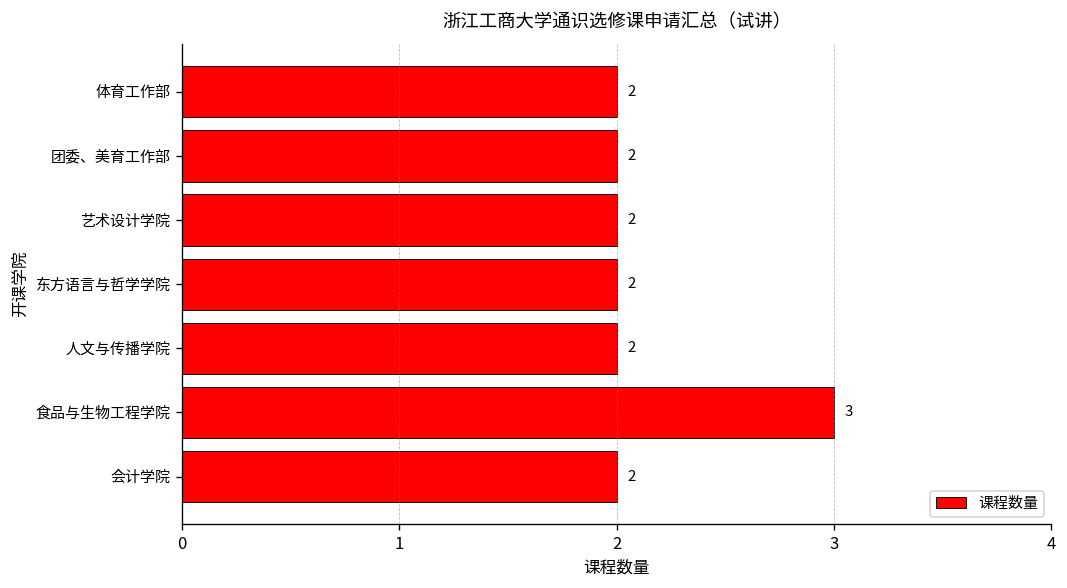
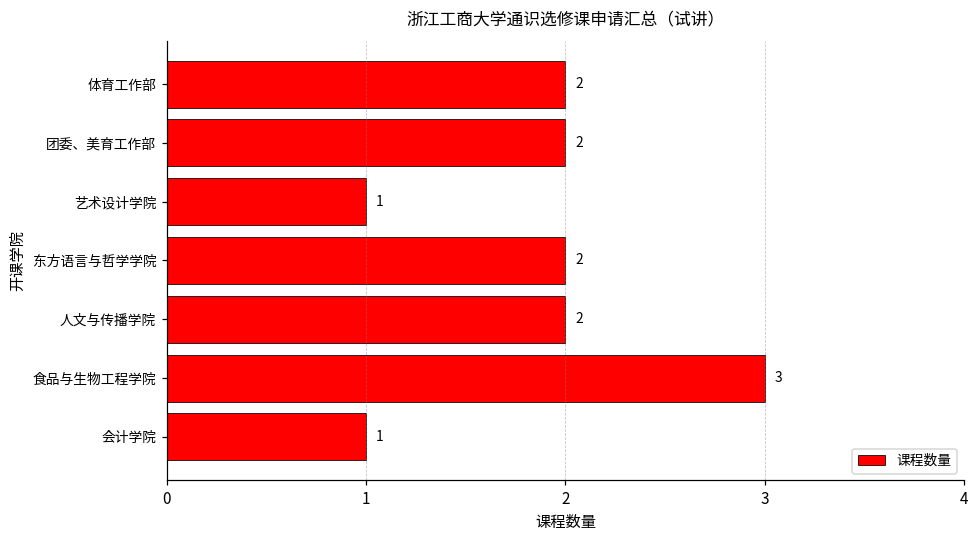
  {
    "体育工作部": 2,
    "团委、美育工作部": 2,
-   "艺术设计学院": 2,
+   "艺术设计学院": 1,
    "东方语言与哲学学院": 2,
    "人文与传播学院": 2,
    "食品与生物工程学院": 3,
-   "会计学院": 2
+   "会计学院": 1
  }
